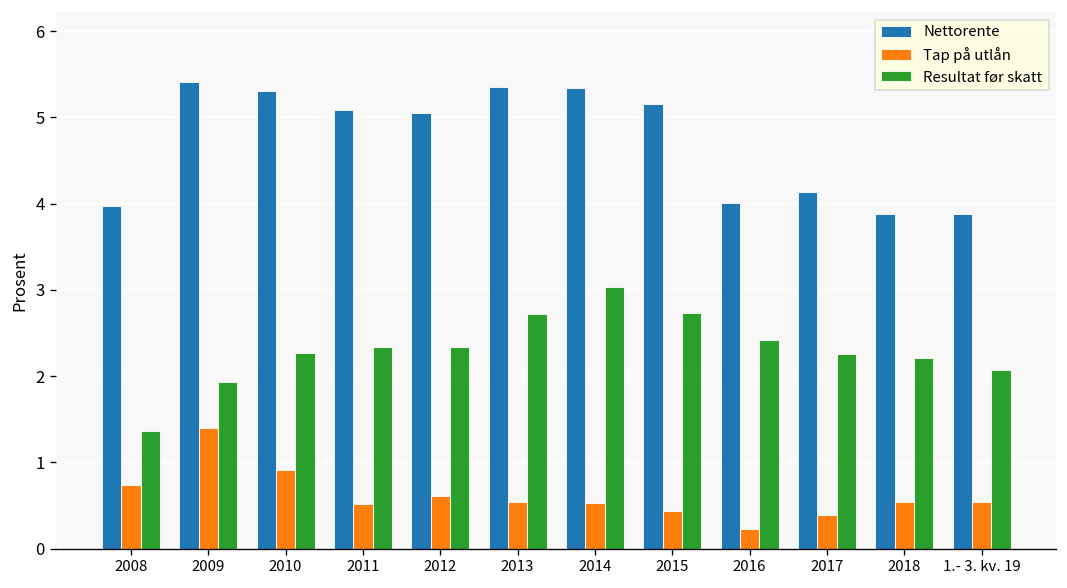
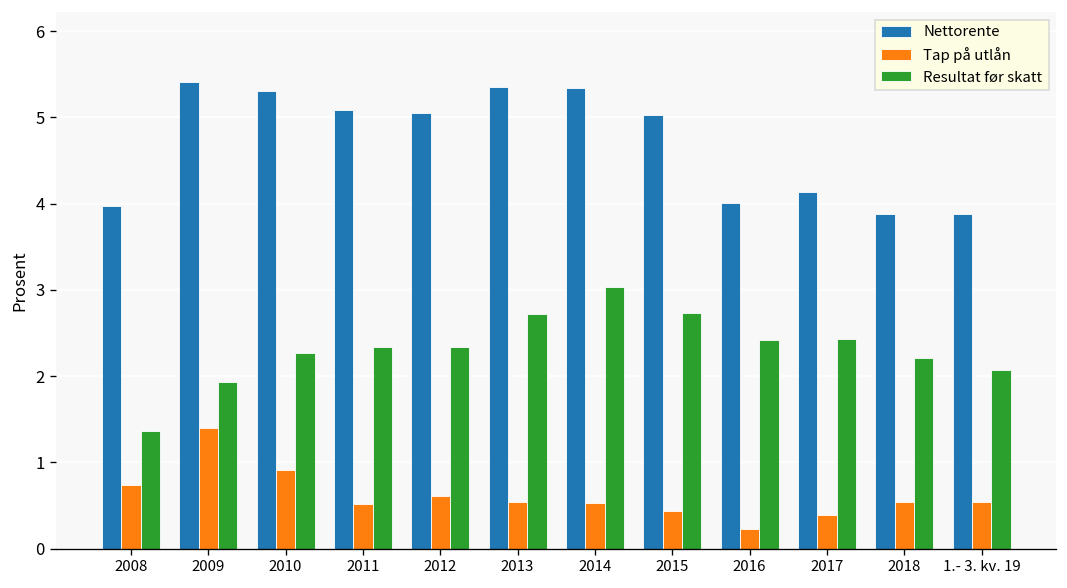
  {
    "Nettorente": {
      "2008": 4.0,
      "2009": 5.4,
      "2010": 5.3,
      "2011": 5.1,
      "2012": 5.1,
      "2013": 5.4,
      "2014": 5.3,
-     "2015": 5.2,
+     "2015": 5.0,
      "2016": 4.0,
      "2017": 4.1,
      "2018": 3.9,
      "1.- 3. kv. 19": 3.9
    },
    "Tap på utlån": {
      "2008": 0.7,
      "2009": 1.4,
      "2010": 0.9,
      "2011": 0.5,
      "2012": 0.6,
      "2013": 0.5,
      "2014": 0.5,
      "2015": 0.4,
      "2016": 0.2,
      "2017": 0.4,
      "2018": 0.5,
      "1.- 3. kv. 19": 0.5
    },
    "Resultat før skatt": {
      "2008": 1.4,
      "2009": 1.9,
      "2010": 2.3,
      "2011": 2.3,
      "2012": 2.3,
      "2013": 2.7,
      "2014": 3.0,
      "2015": 2.7,
      "2016": 2.4,
-     "2017": 2.3,
+     "2017": 2.4,
      "2018": 2.2,
      "1.- 3. kv. 19": 2.1
    }
  }
